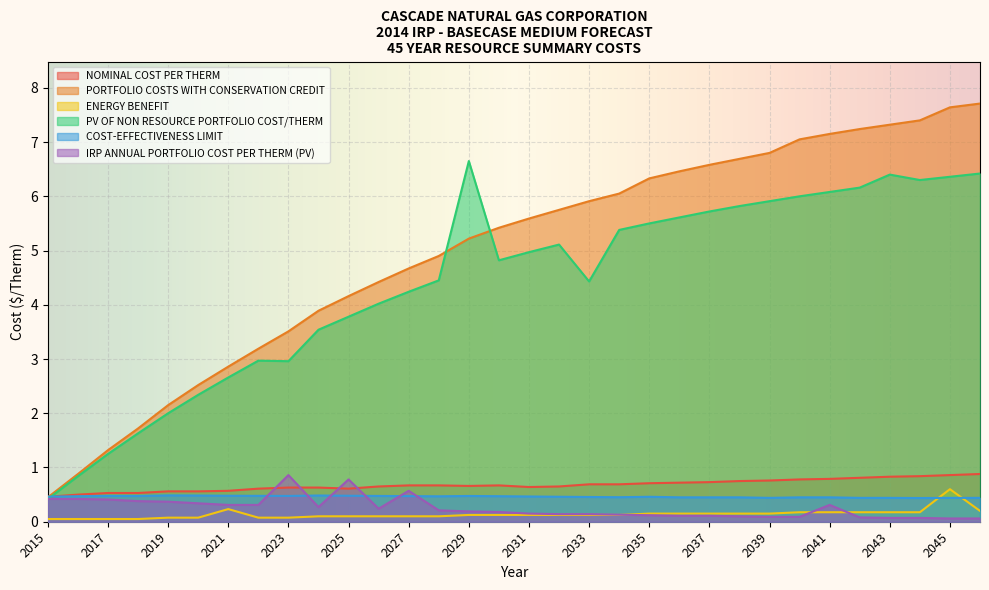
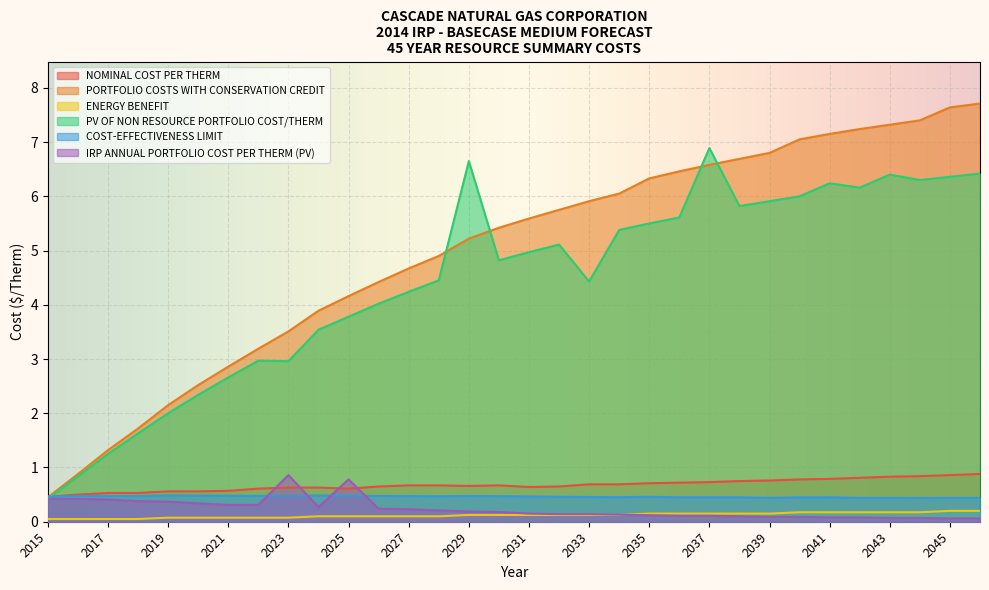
  {
    "ENERGY BENEFIT": {
      "2015": 0.1,
      "2017": 0.1,
      "2019": 0.1,
-     "2021": 0.2,
+     "2021": 0.1,
      "2023": 0.1,
      "2025": 0.1,
      "2027": 0.1,
      "2029": 0.1,
      "2039": 0.2,
      "2041": 0.2,
      "2043": 0.2,
-     "2045": 0.6
+     "2045": 0.2
    },
    "PV OF NON RESOURCE PORTFOLIO COST/THERM": {
      "2017": 1.3,
      "2019": 2.0,
      "2021": 2.7,
      "2023": 3.0,
      "2025": 3.8,
      "2027": 4.2,
      "2029": 6.7,
      "2031": 5.0,
      "2033": 4.4,
      "2035": 5.5,
-     "2037": 5.7,
+     "2037": 6.9,
      "2039": 5.9,
-     "2041": 6.1,
+     "2041": 6.2,
      "2043": 6.4,
      "2045": 6.4
    },
    "COST-EFFECTIVENESS LIMIT": {
      "2017": 0.5,
      "2019": 0.5,
      "2021": 0.5,
      "2023": 0.5,
      "2025": 0.5,
      "2027": 0.5,
      "2029": 0.5,
      "2031": 0.5,
      "2033": 0.5,
      "2035": 0.5,
      "2037": 0.5,
      "2039": 0.4,
      "2041": 0.5,
      "2043": 0.4,
      "2045": 0.4
    },
    "IRP ANNUAL PORTFOLIO COST PER THERM (PV)": {
      "2017": 0.4,
      "2019": 0.4,
      "2021": 0.3,
      "2023": 0.9,
      "2025": 0.8,
-     "2027": 0.6,
+     "2027": 0.2,
      "2029": 0.2,
      "2039": 0.1,
-     "2041": 0.3,
+     "2041": 0.1,
      "2043": 0.1,
      "2045": 0.1
    }
  }
